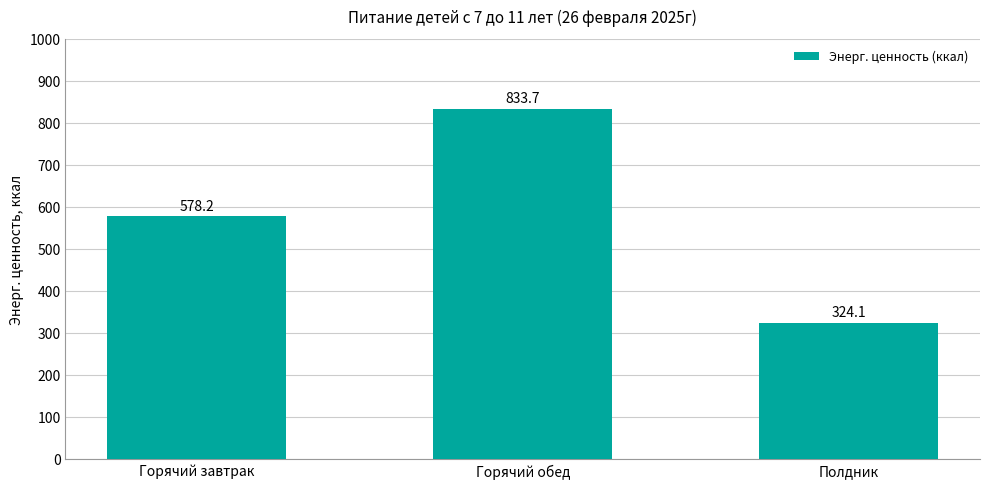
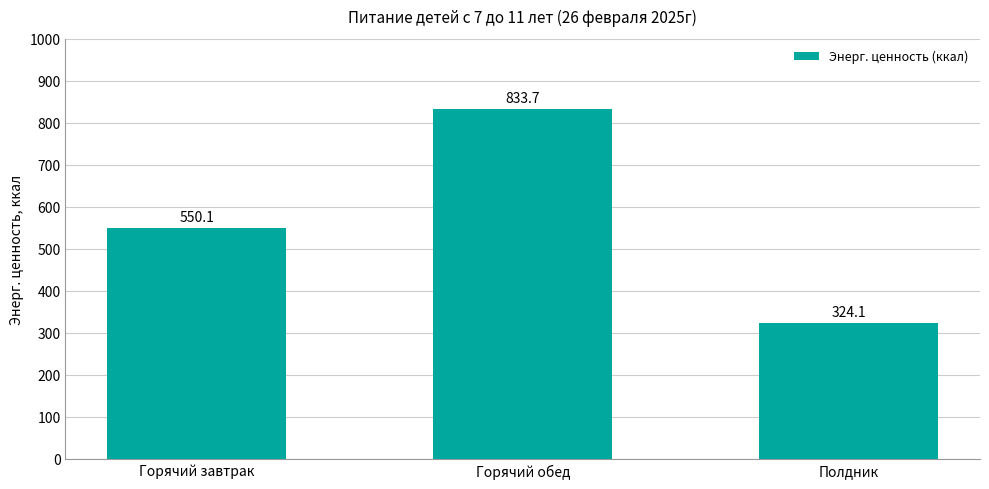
  {
-   "Горячий завтрак": 578.2,
+   "Горячий завтрак": 550.1,
    "Горячий обед": 833.7,
    "Полдник": 324.1
  }
